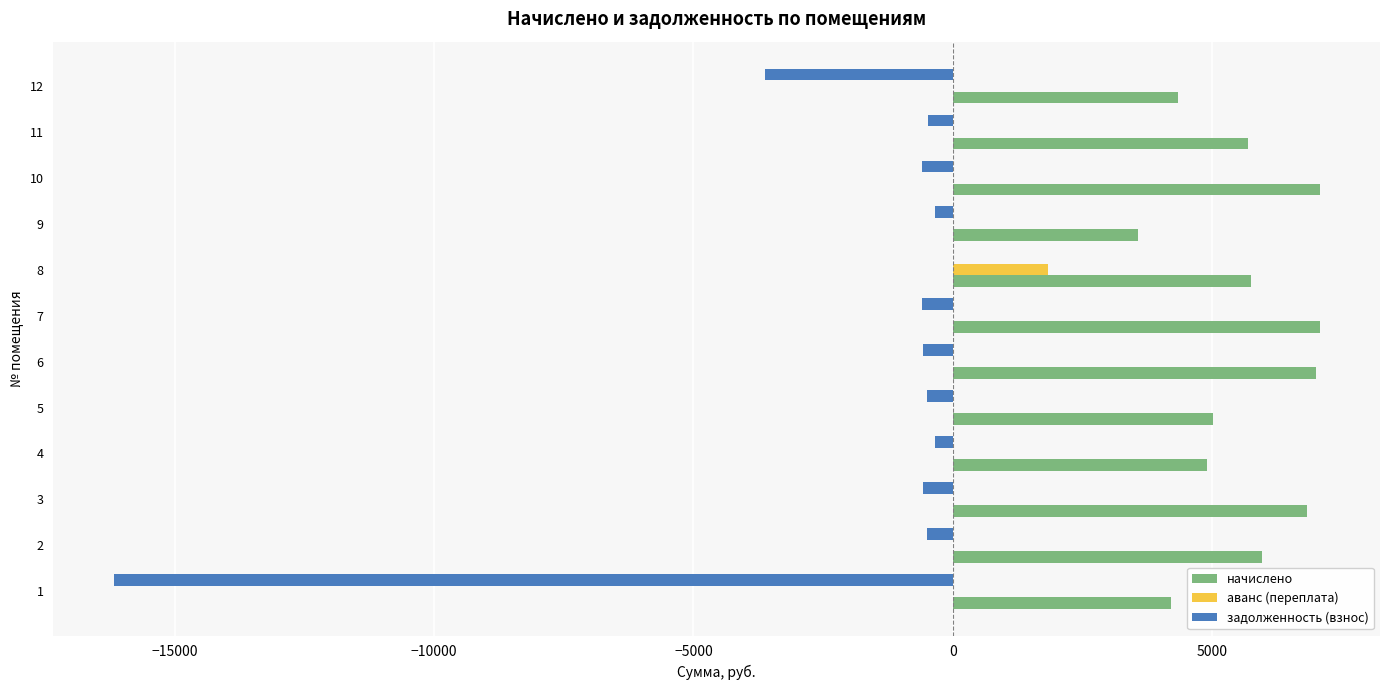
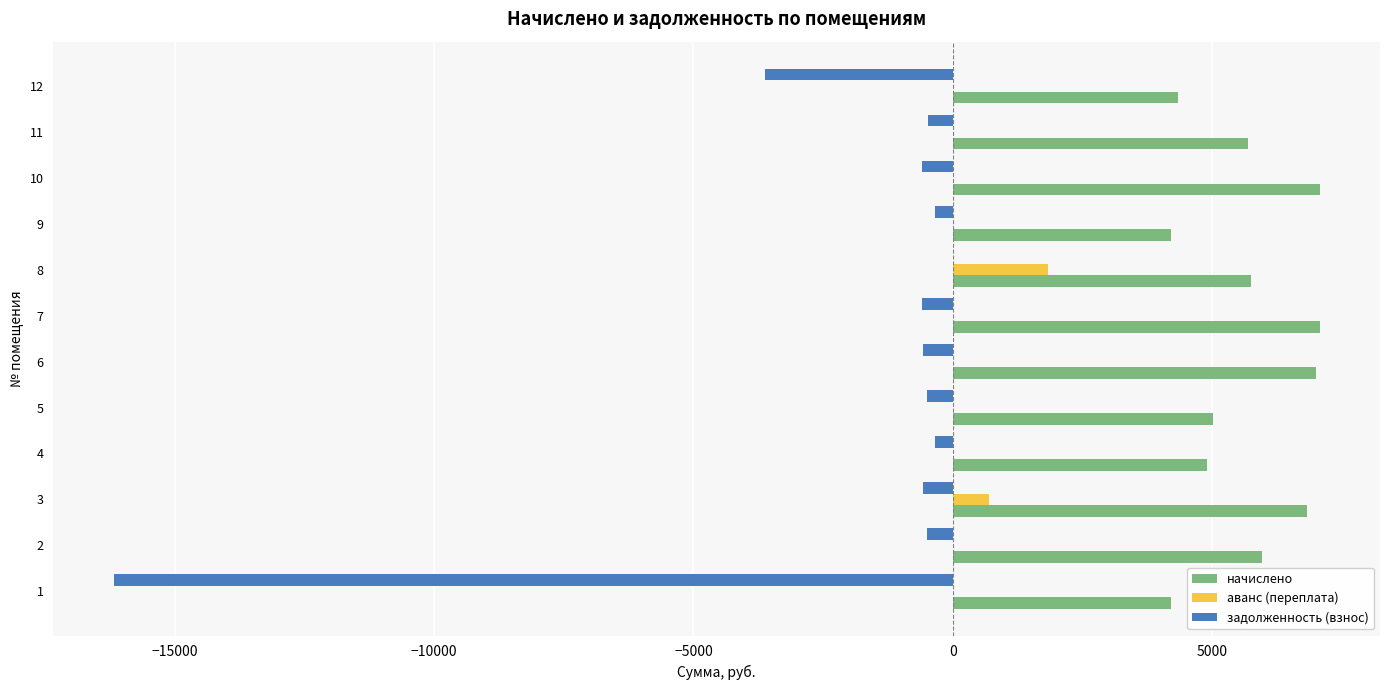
  {
    "начислено": {
      "12": 4300,
      "11": 5700,
      "10": 7100,
-     "9": 3600,
+     "9": 4200,
      "8": 5700,
      "7": 7100,
      "6": 7000,
      "5": 5000,
      "4": 4900,
      "3": 6800,
      "2": 5900,
      "1": 4200
    },
    "аванс (переплата)": {
      "12": 0,
      "11": 0,
      "10": 0,
      "9": 0,
      "8": 1800,
      "7": 0,
      "6": 0,
      "5": 0,
      "4": 0,
-     "3": 0,
+     "3": 700,
      "2": 0,
      "1": 0
    },
    "задолженность (взнос)": {
      "12": -3600,
      "11": -500,
      "10": -600,
      "9": -300,
      "8": 0,
      "7": -600,
      "6": -600,
      "5": -500,
      "4": -400,
      "3": -600,
      "2": -500,
      "1": -16200
    }
  }
